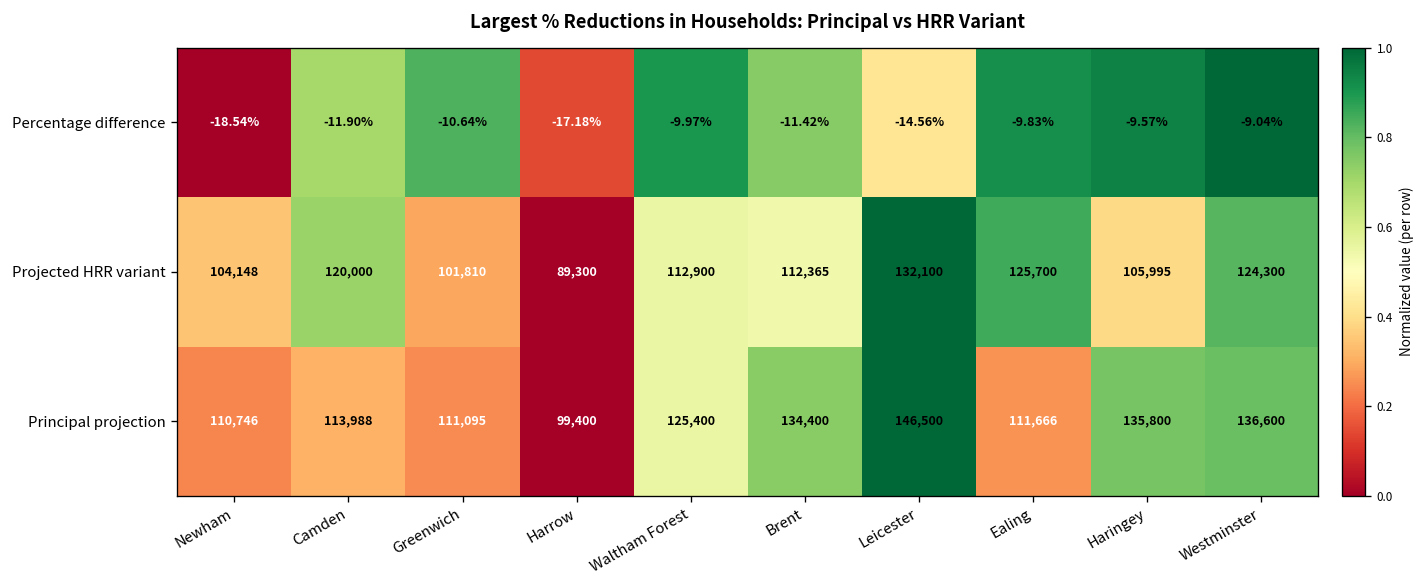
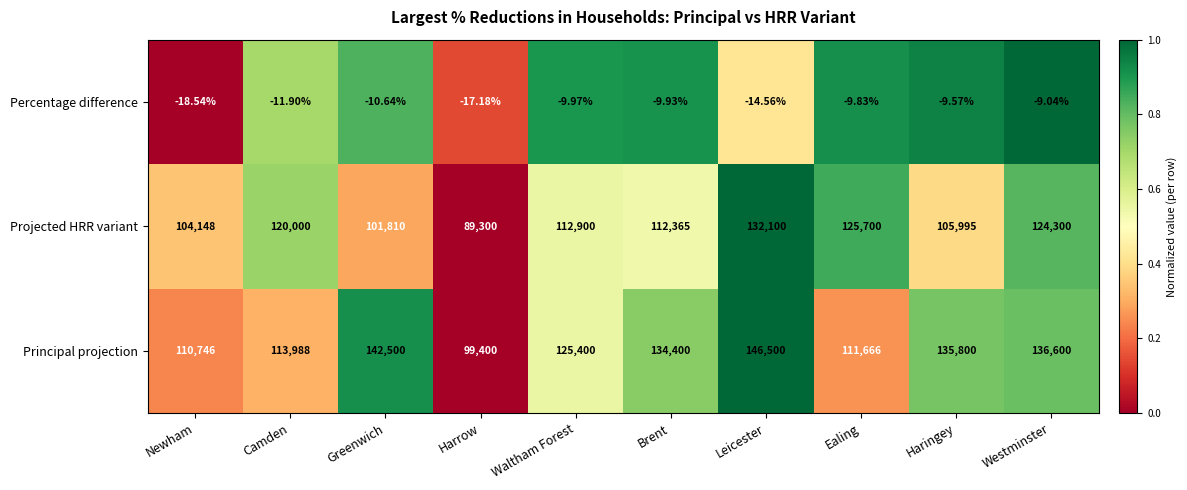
  {
    "Percentage difference": {
      "Newham": "-18.54%",
      "Camden": "-11.90%",
      "Greenwich": "-10.64%",
      "Harrow": "-17.18%",
      "Waltham Forest": "-9.97%",
-     "Brent": "-11.42%",
+     "Brent": "-9.93%",
      "Leicester": "-14.56%",
      "Ealing": "-9.83%",
      "Haringey": "-9.57%",
      "Westminster": "-9.04%"
    },
    "Projected HRR variant": {
      "Newham": "104,148",
      "Camden": "120,000",
      "Greenwich": "101,810",
      "Harrow": "89,300",
      "Waltham Forest": "112,900",
      "Brent": "112,365",
      "Leicester": "132,100",
      "Ealing": "125,700",
      "Haringey": "105,995",
      "Westminster": "124,300"
    },
    "Principal projection": {
      "Newham": "110,746",
      "Camden": "113,988",
-     "Greenwich": "111,095",
+     "Greenwich": "142,500",
      "Harrow": "99,400",
      "Waltham Forest": "125,400",
      "Brent": "134,400",
      "Leicester": "146,500",
      "Ealing": "111,666",
      "Haringey": "135,800",
      "Westminster": "136,600"
    }
  }
